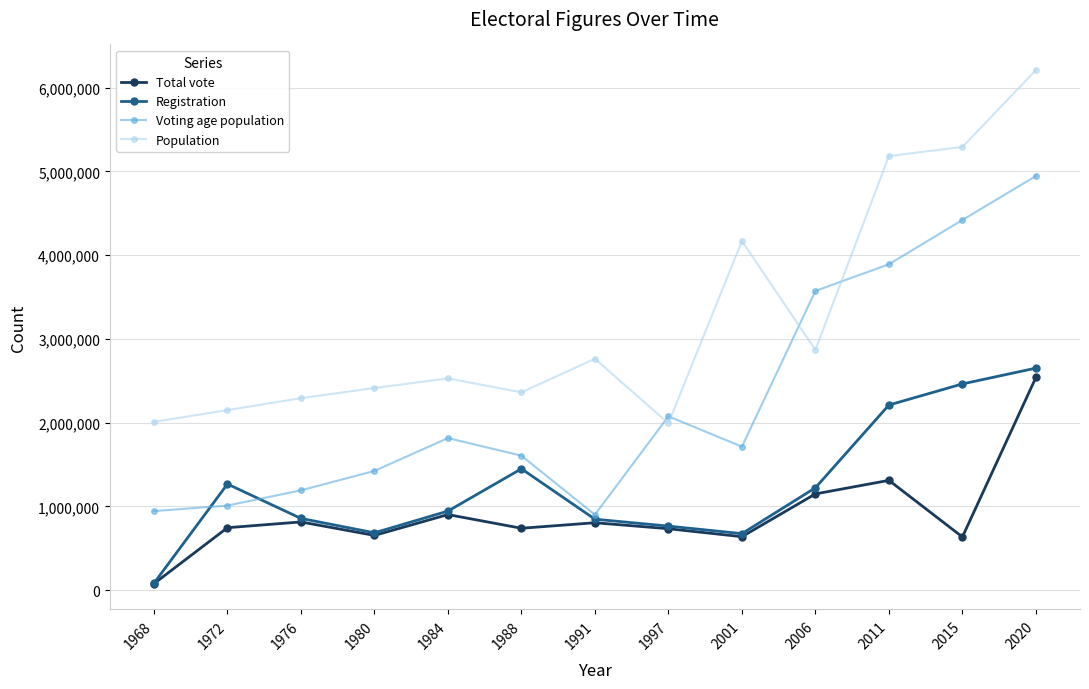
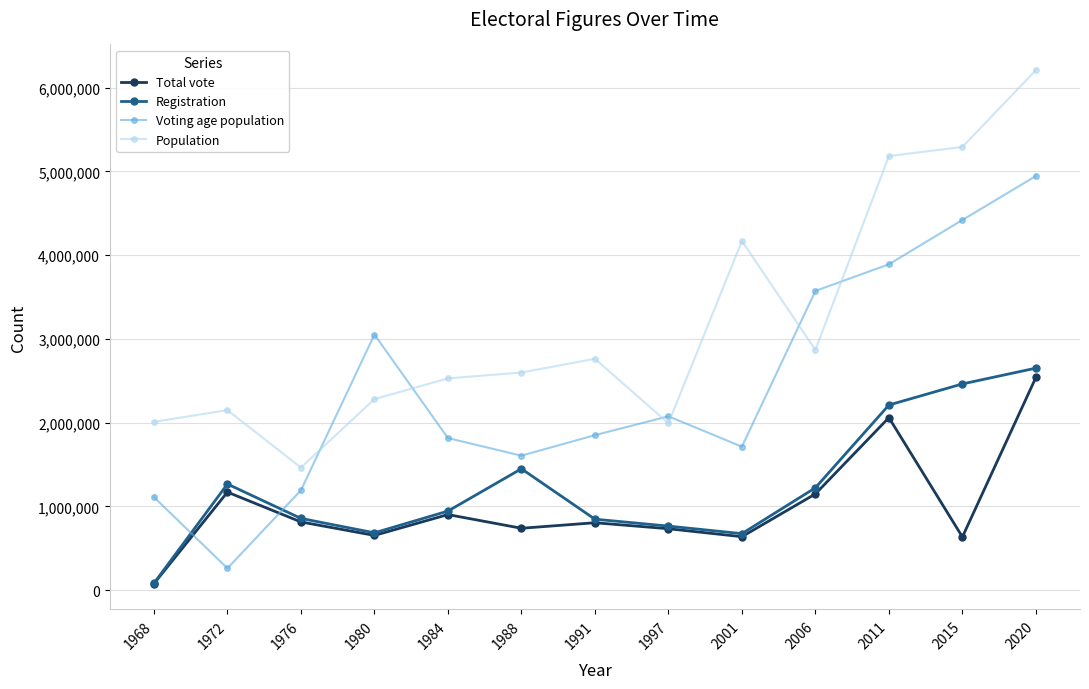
  {
    "Total vote": {
-     "1972": "700,000",
+     "1972": "1,200,000",
      "1976": "800,000",
      "1980": "700,000",
      "1984": "900,000",
      "1988": "700,000",
      "1991": "800,000",
      "1997": "700,000",
      "2001": "600,000",
      "2006": "1,100,000",
-     "2011": "1,300,000",
+     "2011": "2,100,000",
      "2015": "600,000",
      "2020": "2,500,000"
    },
    "Registration": {
      "1972": "1,300,000",
      "1976": "900,000",
      "1980": "700,000",
      "1984": "900,000",
      "1988": "1,400,000",
      "1991": "800,000",
      "1997": "800,000",
      "2001": "700,000",
      "2006": "1,200,000",
      "2011": "2,200,000",
      "2015": "2,500,000",
      "2020": "2,700,000"
    },
    "Voting age population": {
-     "1968": "900,000",
-     "1972": "1,000,000",
+     "1968": "1,100,000",
+     "1972": "300,000",
      "1976": "1,200,000",
-     "1980": "1,400,000",
+     "1980": "3,100,000",
      "1984": "1,800,000",
      "1988": "1,600,000",
-     "1991": "900,000",
+     "1991": "1,900,000",
      "1997": "2,100,000",
      "2001": "1,700,000",
      "2006": "3,600,000",
      "2011": "3,900,000",
      "2015": "4,400,000",
      "2020": "4,900,000"
    },
    "Population": {
      "1968": "2,000,000",
      "1972": "2,200,000",
-     "1976": "2,300,000",
-     "1980": "2,400,000",
+     "1976": "1,500,000",
+     "1980": "2,300,000",
      "1984": "2,500,000",
-     "1988": "2,400,000",
+     "1988": "2,600,000",
      "1991": "2,800,000",
      "1997": "2,000,000",
      "2001": "4,200,000",
      "2006": "2,900,000",
      "2011": "5,200,000",
      "2015": "5,300,000",
      "2020": "6,200,000"
    }
  }
